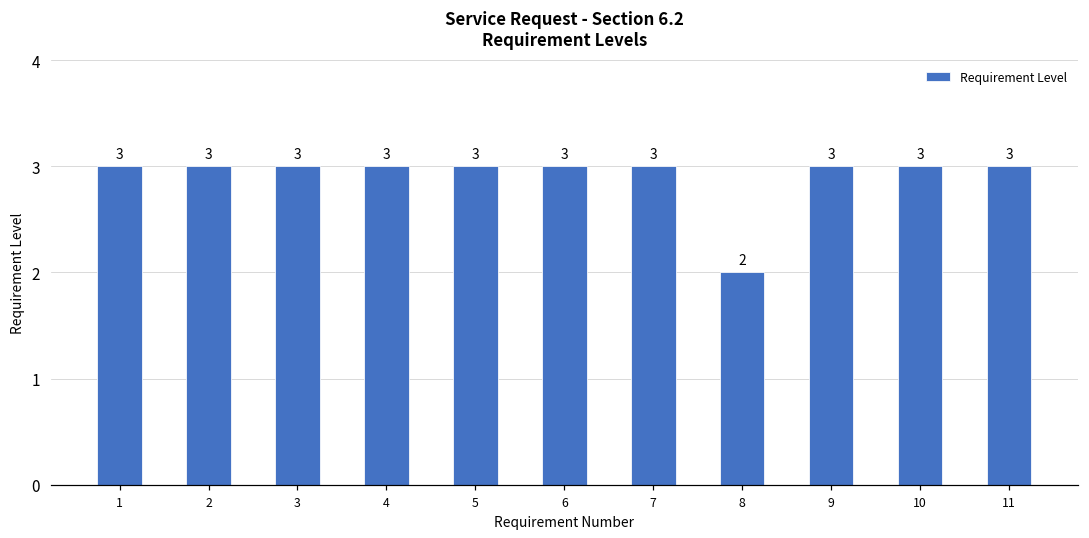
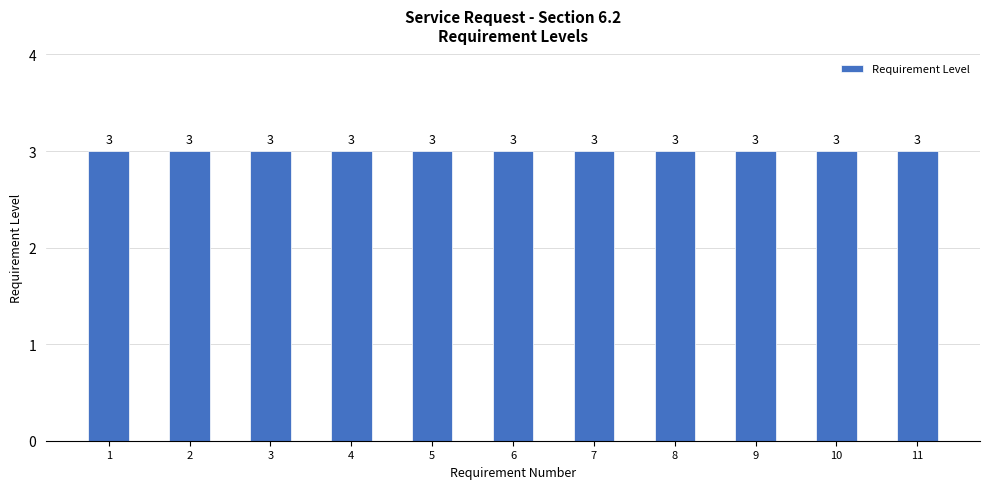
  {
    "1": 3,
    "2": 3,
    "3": 3,
    "4": 3,
    "5": 3,
    "6": 3,
    "7": 3,
-   "8": 2,
+   "8": 3,
    "9": 3,
    "10": 3,
    "11": 3
  }
